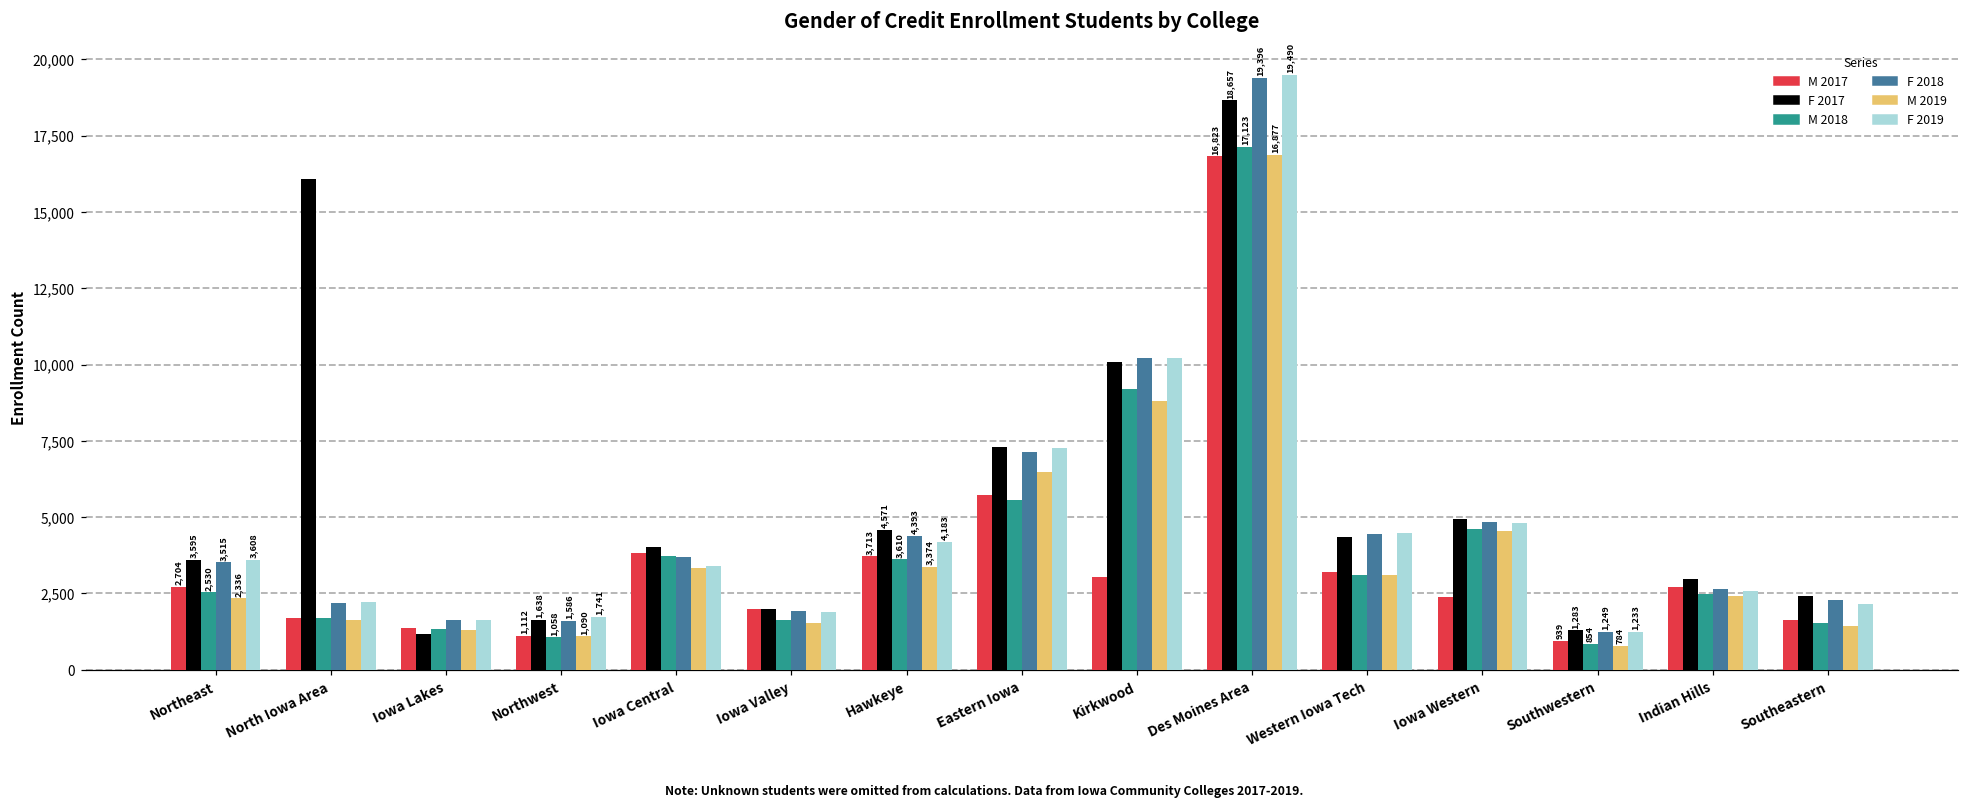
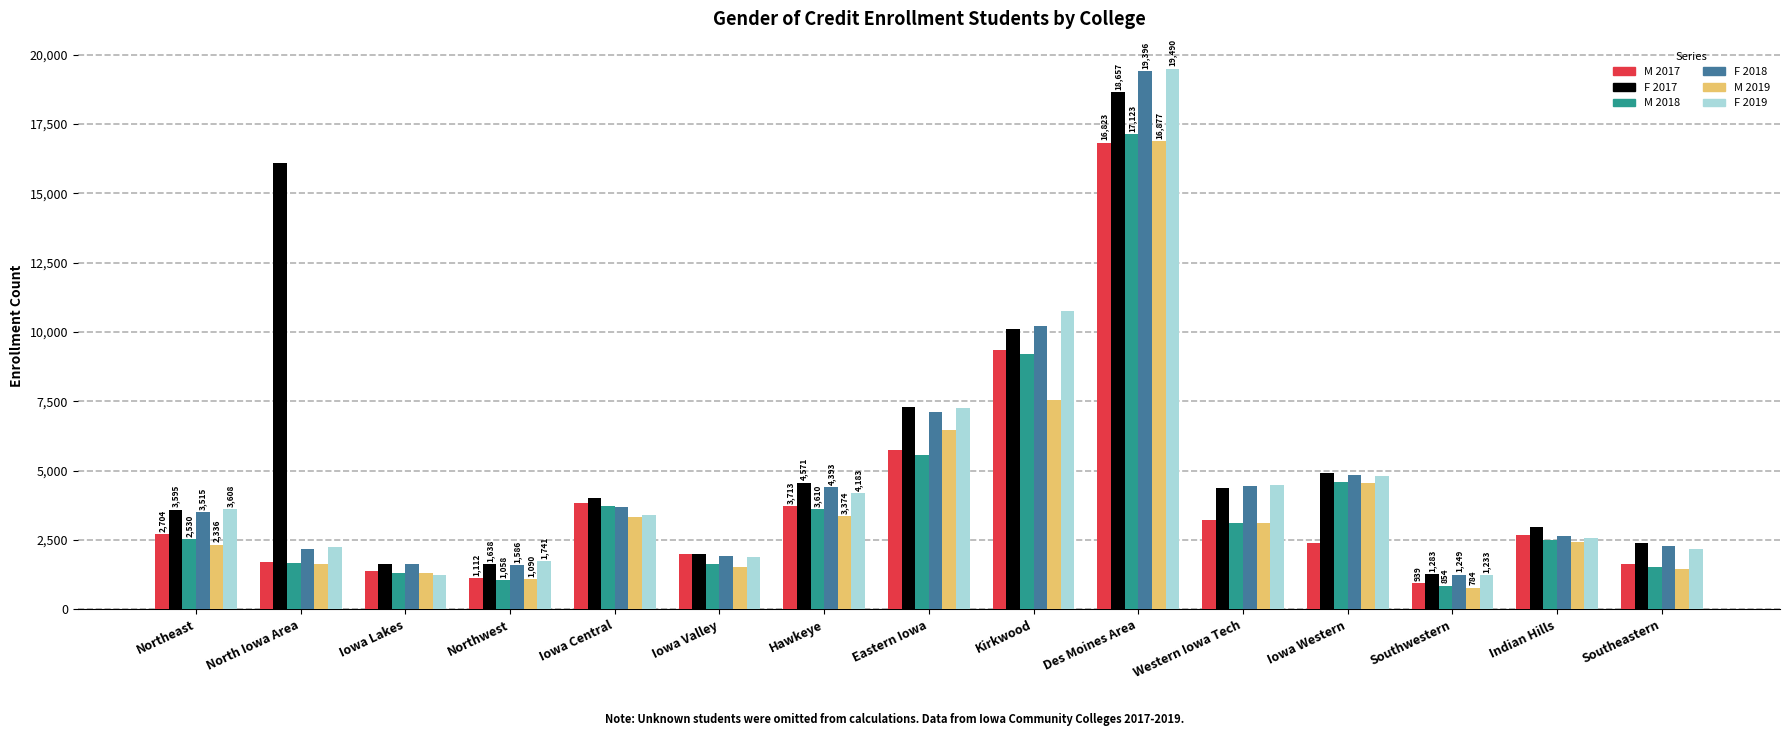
  {
    "M 2017": {
      "North Iowa Area": "1,700",
      "Iowa Lakes": "1,400",
      "Iowa Central": "3,800",
      "Iowa Valley": "2,000",
      "Eastern Iowa": "5,700",
-     "Kirkwood": "3,000",
+     "Kirkwood": "9,300",
      "Western Iowa Tech": "3,200",
      "Iowa Western": "2,400",
      "Indian Hills": "2,700",
      "Southeastern": "1,600"
    },
    "F 2017": {
      "North Iowa Area": "16,100",
-     "Iowa Lakes": "1,200",
+     "Iowa Lakes": "1,600",
      "Iowa Central": "4,000",
      "Iowa Valley": "2,000",
      "Eastern Iowa": "7,300",
      "Kirkwood": "10,100",
      "Western Iowa Tech": "4,400",
      "Iowa Western": "4,900",
      "Indian Hills": "3,000",
      "Southeastern": "2,400"
    },
    "M 2019": {
      "North Iowa Area": "1,600",
      "Iowa Lakes": "1,300",
      "Iowa Central": "3,300",
      "Iowa Valley": "1,500",
      "Eastern Iowa": "6,500",
-     "Kirkwood": "8,800",
+     "Kirkwood": "7,500",
      "Western Iowa Tech": "3,100",
      "Iowa Western": "4,600",
      "Indian Hills": "2,400",
      "Southeastern": "1,400"
    },
    "F 2019": {
      "North Iowa Area": "2,200",
-     "Iowa Lakes": "1,600",
+     "Iowa Lakes": "1,200",
      "Iowa Central": "3,400",
      "Iowa Valley": "1,900",
      "Eastern Iowa": "7,300",
-     "Kirkwood": "10,200",
+     "Kirkwood": "10,800",
      "Western Iowa Tech": "4,500",
      "Iowa Western": "4,800",
      "Indian Hills": "2,600",
      "Southeastern": "2,200"
    }
  }
